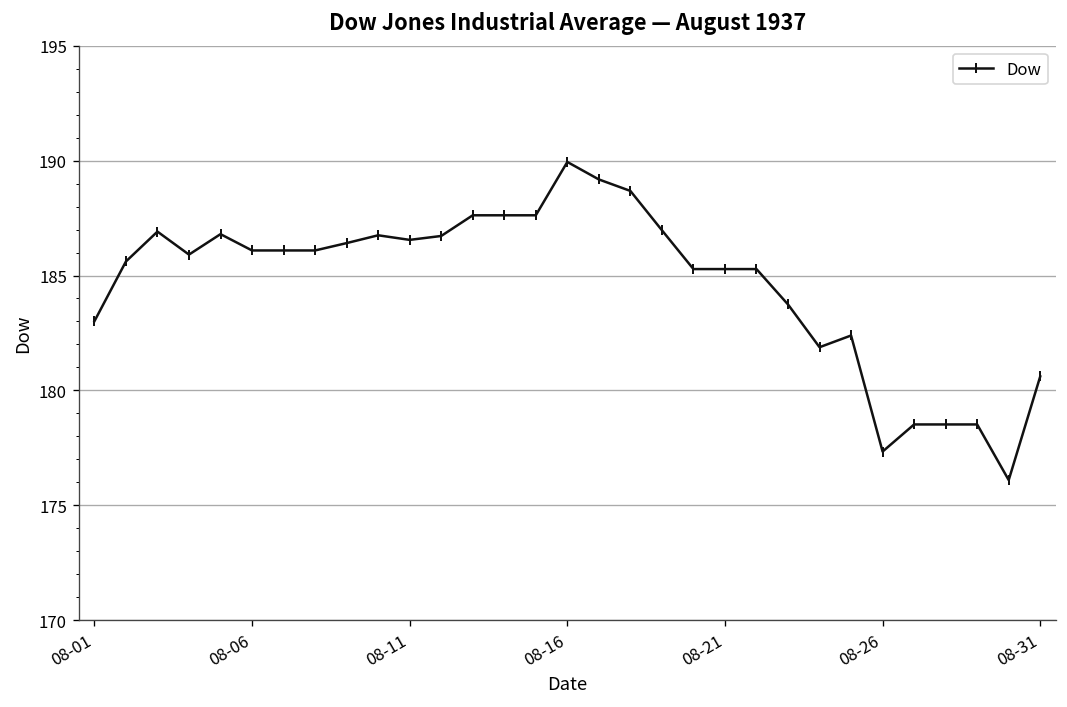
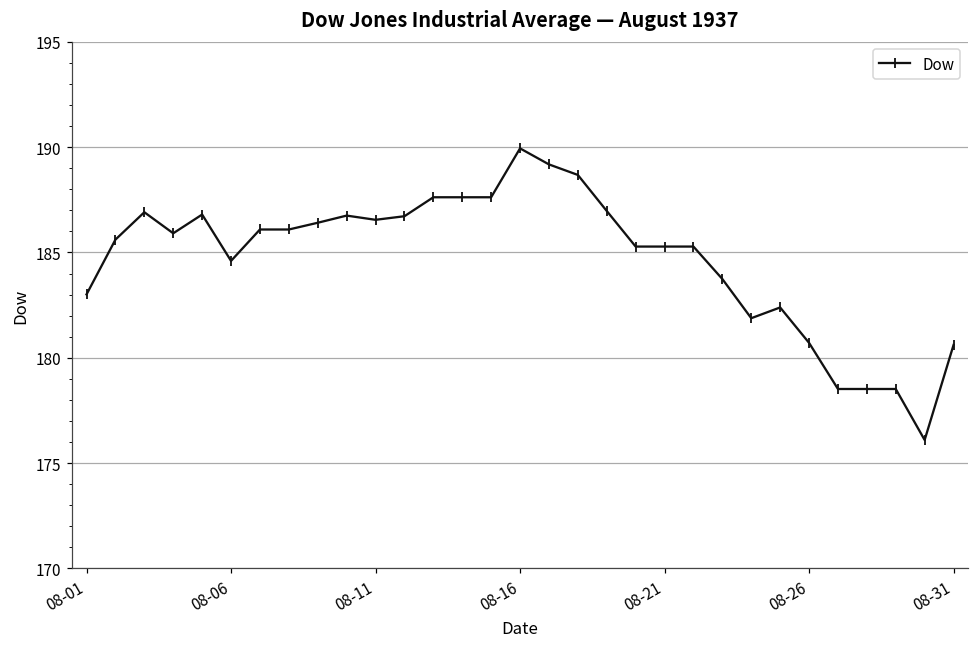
  {
    "08-01": 183.0,
-   "08-06": 186.1,
+   "08-06": 184.6,
    "08-11": 186.6,
    "08-16": 189.9,
    "08-21": 185.3,
-   "08-26": 177.3,
+   "08-26": 180.7,
    "08-31": 180.6
  }
